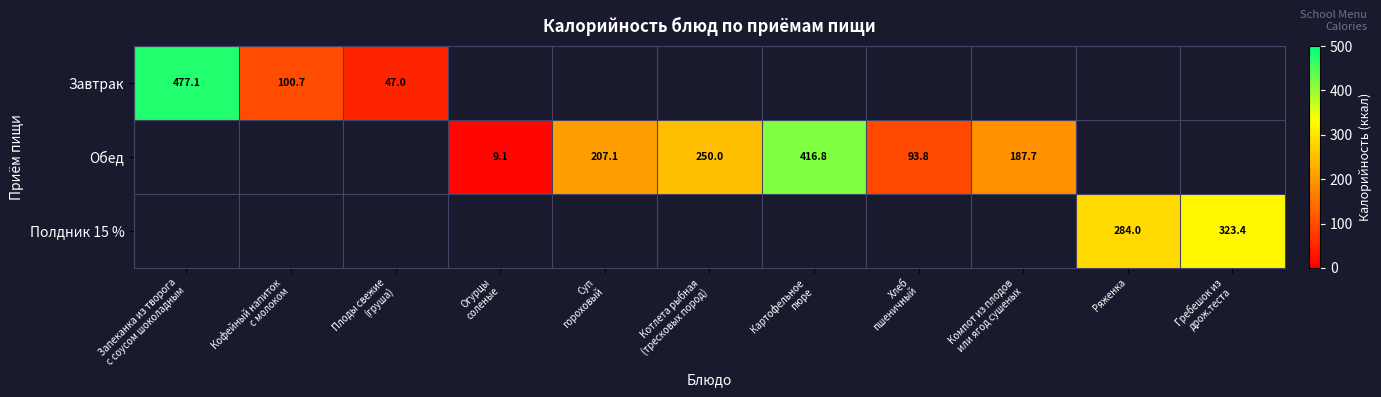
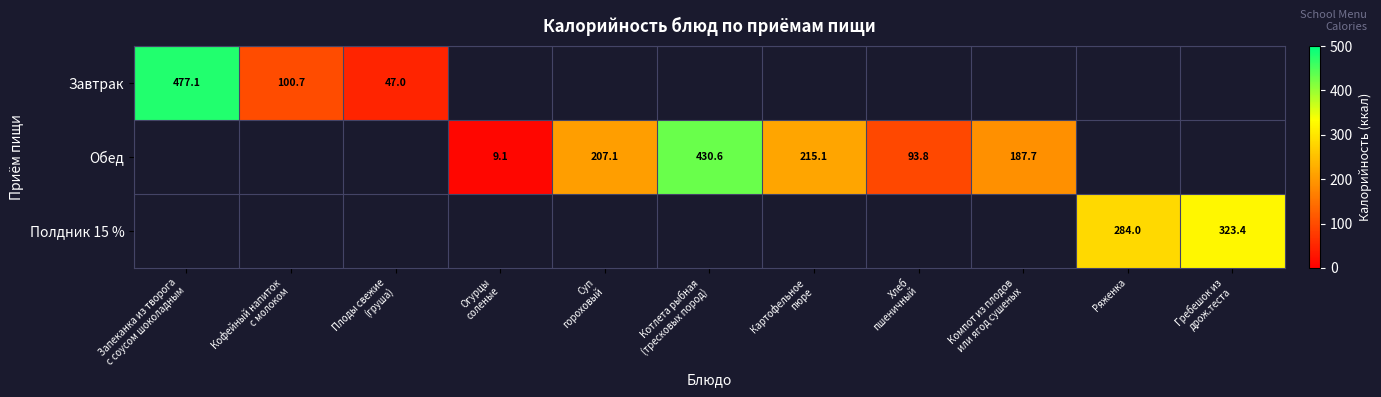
  {
    "Завтрак": {
      "Запеканка из творога с соусом шоколадным": 477.1,
      "Кофейный напиток с молоком": 100.7,
      "Плоды свежие (груша)": 47.0
    },
    "Обед": {
      "Огурцы соленые": 9.1,
      "Суп гороховый": 207.1,
-     "Котлета рыбная (тресковых пород)": 250.0,
-     "Картофельное пюре": 416.8,
+     "Котлета рыбная (тресковых пород)": 430.6,
+     "Картофельное пюре": 215.1,
      "Хлеб пшеничный": 93.8,
      "Компот из плодов или ягод сушеных": 187.7
    },
    "Полдник 15 %": {
      "Ряженка": 284.0,
      "Гребешок из дрож.теста": 323.4
    }
  }
